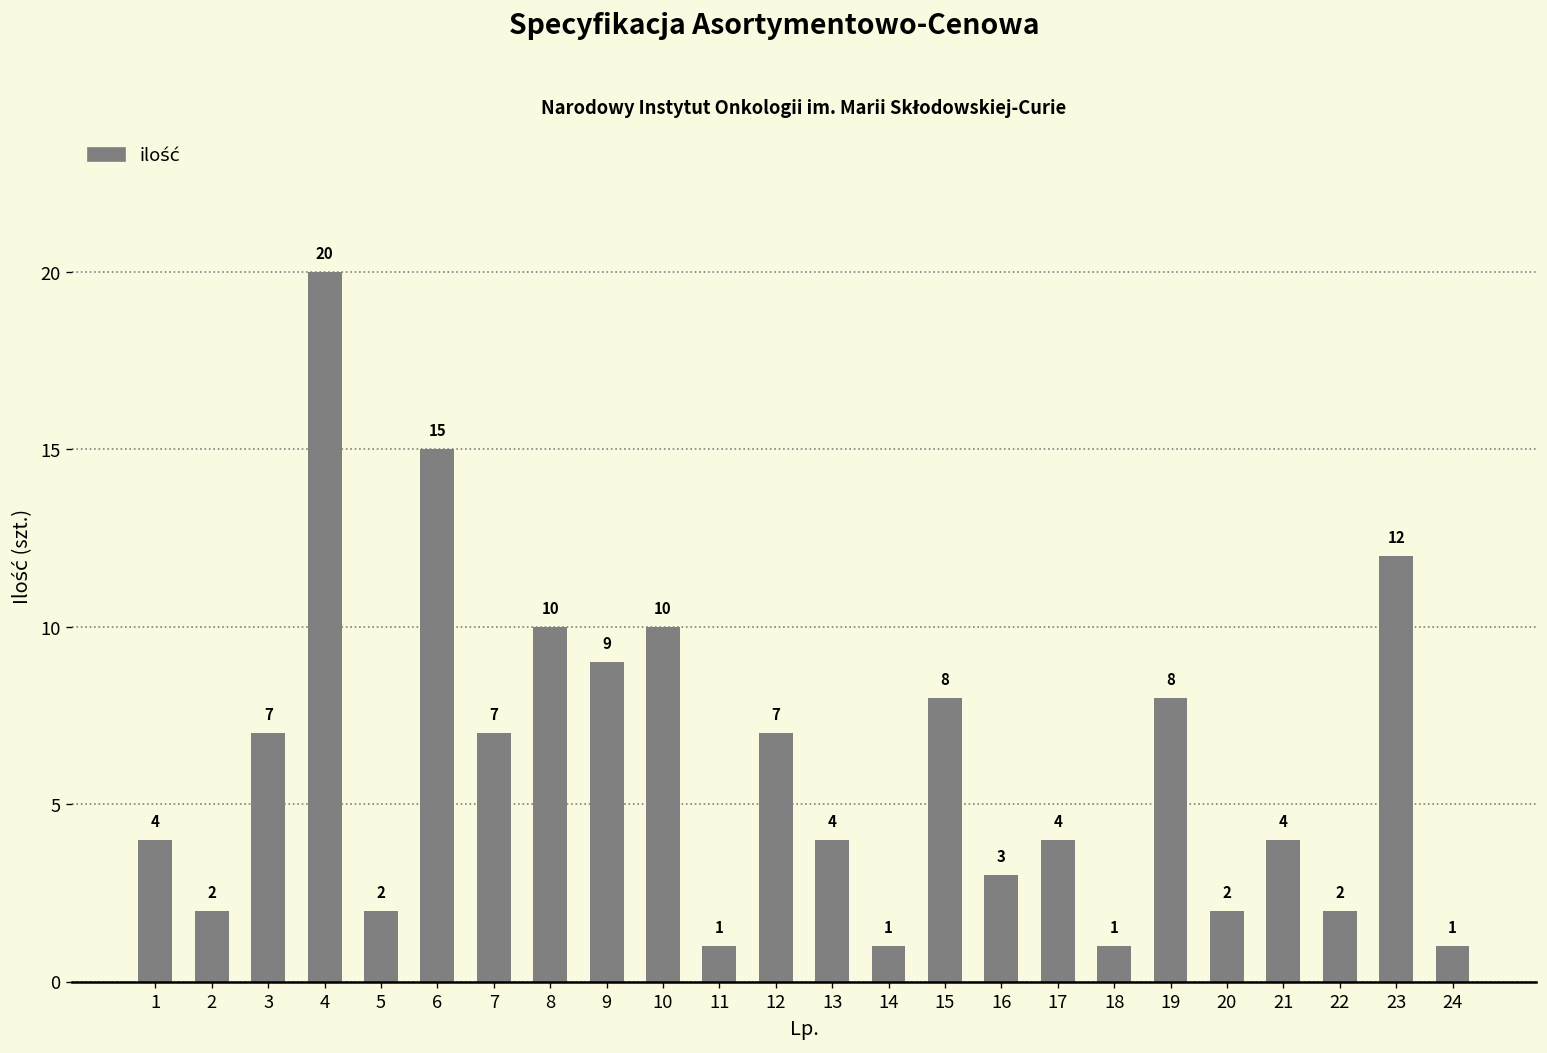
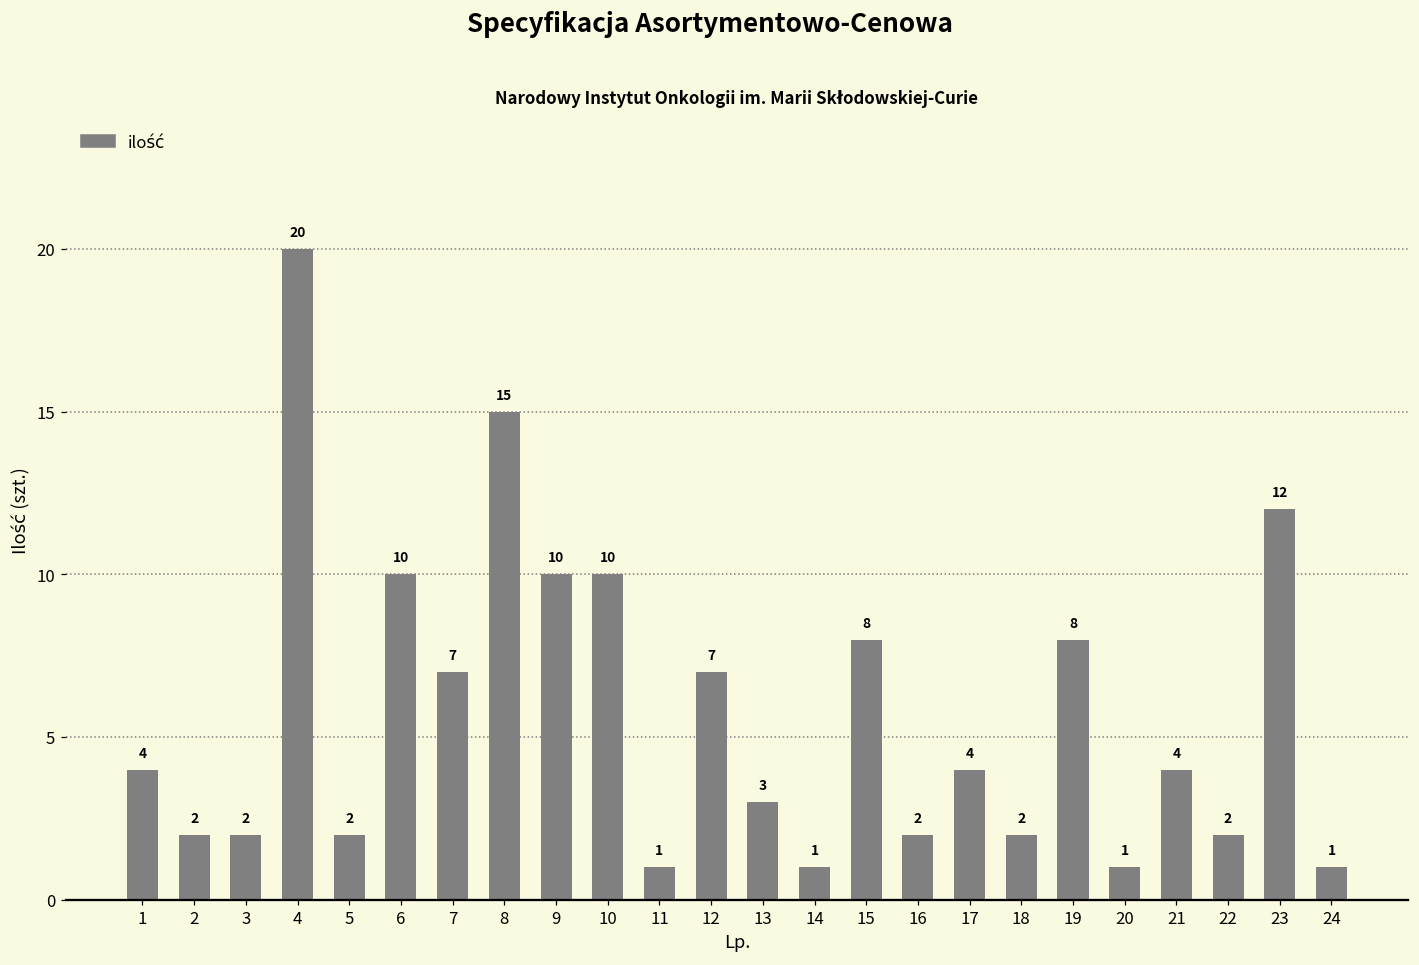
  {
    "1": 4,
    "2": 2,
-   "3": 7,
+   "3": 2,
    "4": 20,
    "5": 2,
-   "6": 15,
+   "6": 10,
    "7": 7,
-   "8": 10,
-   "9": 9,
+   "8": 15,
+   "9": 10,
    "10": 10,
    "11": 1,
    "12": 7,
-   "13": 4,
+   "13": 3,
    "14": 1,
    "15": 8,
-   "16": 3,
+   "16": 2,
    "17": 4,
-   "18": 1,
+   "18": 2,
    "19": 8,
-   "20": 2,
+   "20": 1,
    "21": 4,
    "22": 2,
    "23": 12,
    "24": 1
  }
